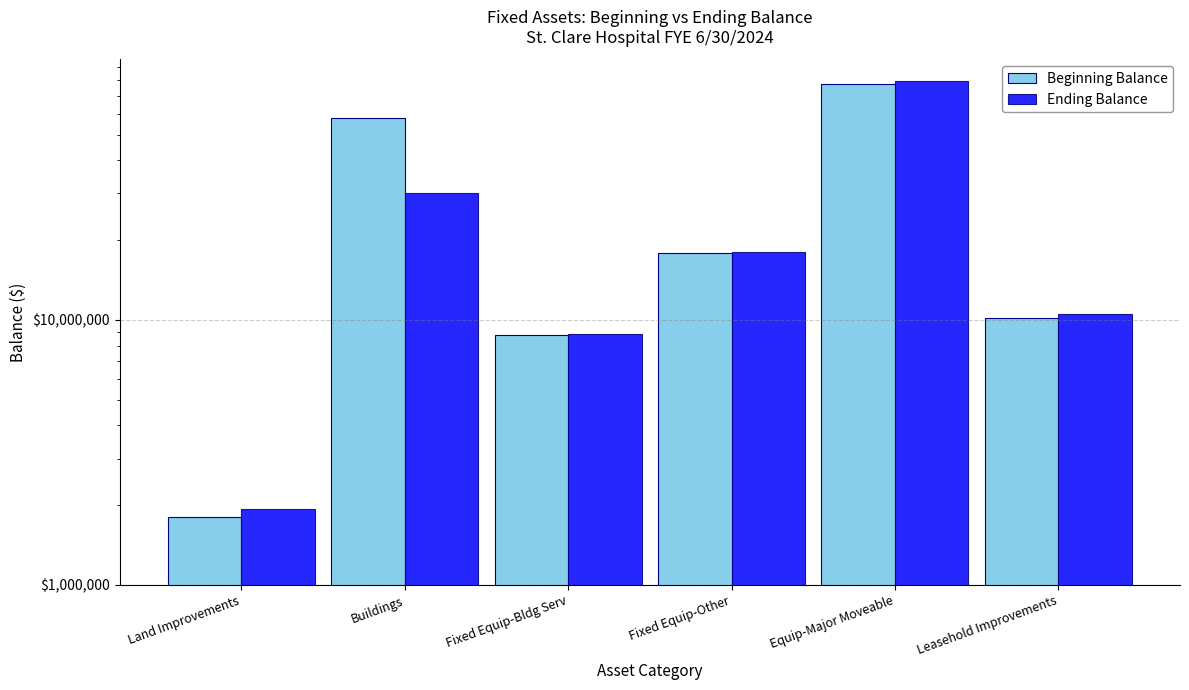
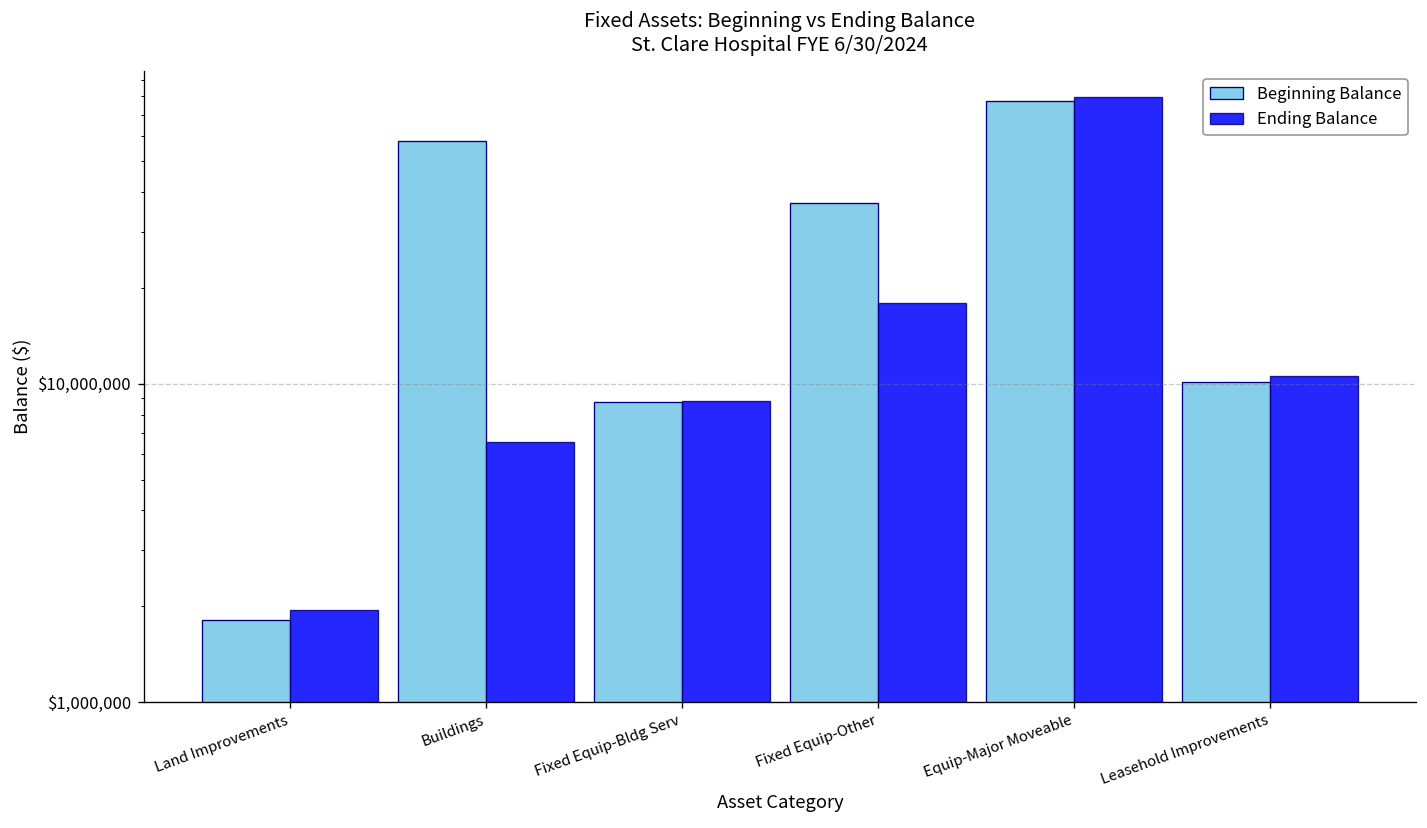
  {
    "Beginning Balance": {
      "Land Improvements": "$1,800,000",
      "Buildings": "$58,000,000",
      "Fixed Equip-Bldg Serv": "$8,800,000",
-     "Fixed Equip-Other": "$18,000,000",
+     "Fixed Equip-Other": "$37,000,000",
      "Equip-Major Moveable": "$78,000,000",
      "Leasehold Improvements": "$10,100,000"
    },
    "Ending Balance": {
      "Land Improvements": "$1,900,000",
-     "Buildings": "$30,000,000",
+     "Buildings": "$6,500,000",
      "Fixed Equip-Bldg Serv": "$8,800,000",
      "Fixed Equip-Other": "$18,000,000",
      "Equip-Major Moveable": "$80,000,000",
      "Leasehold Improvements": "$10,600,000"
    }
  }
